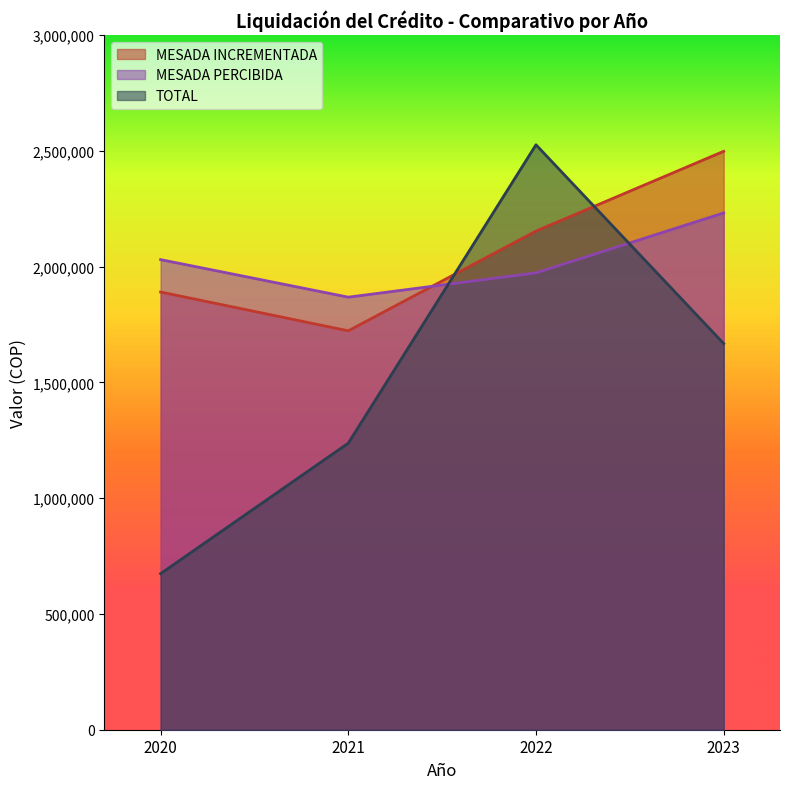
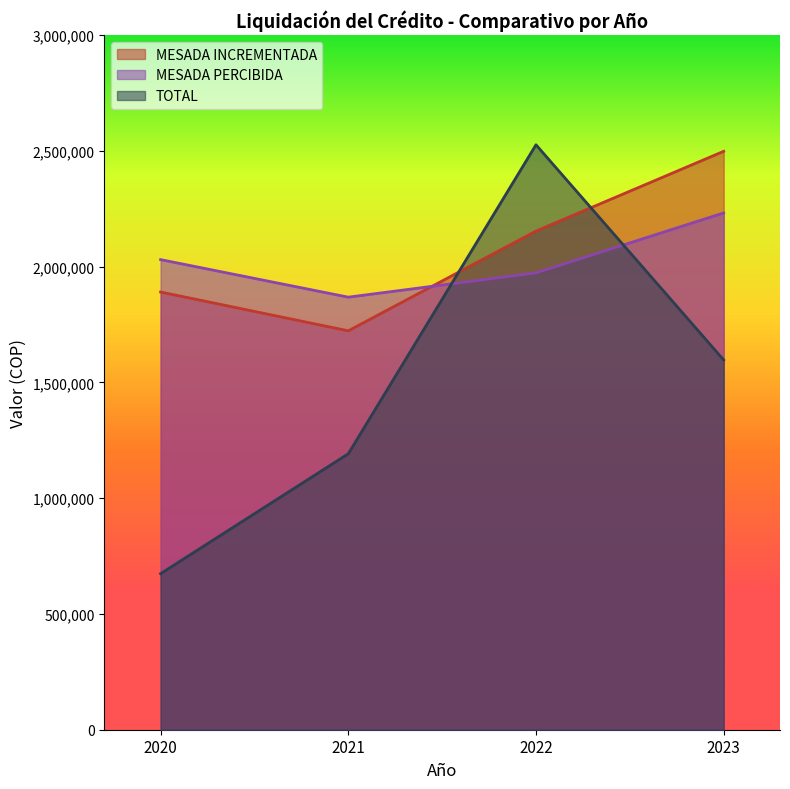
  {
    "MESADA INCREMENTADA": {
      "2020": "1,890,000",
      "2021": "1,720,000",
      "2022": "2,150,000",
      "2023": "2,500,000"
    },
    "MESADA PERCIBIDA": {
      "2020": "2,030,000",
      "2021": "1,870,000",
      "2022": "1,970,000",
      "2023": "2,230,000"
    },
    "TOTAL": {
      "2020": "670,000",
-     "2021": "1,240,000",
+     "2021": "1,190,000",
      "2022": "2,530,000",
-     "2023": "1,670,000"
+     "2023": "1,600,000"
    }
  }
